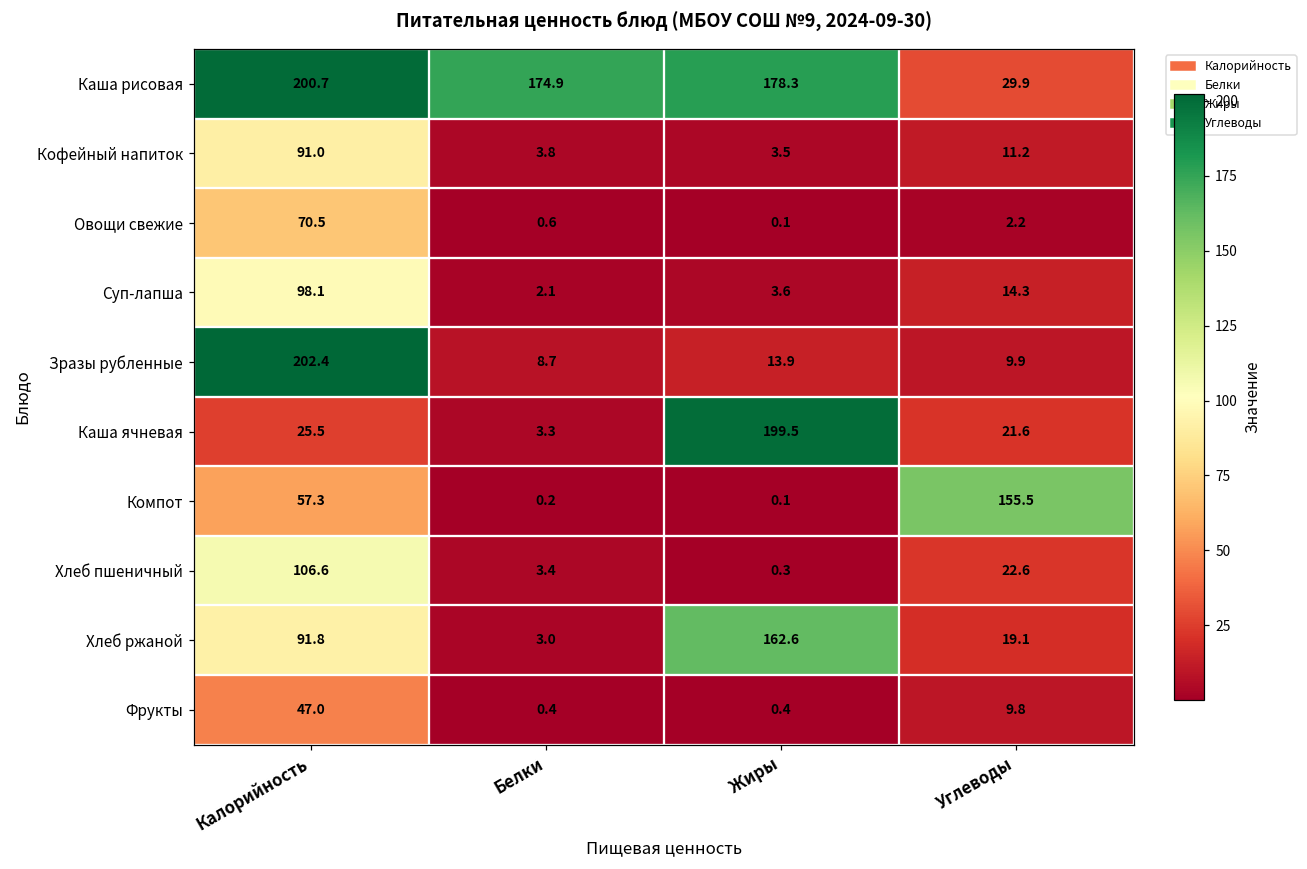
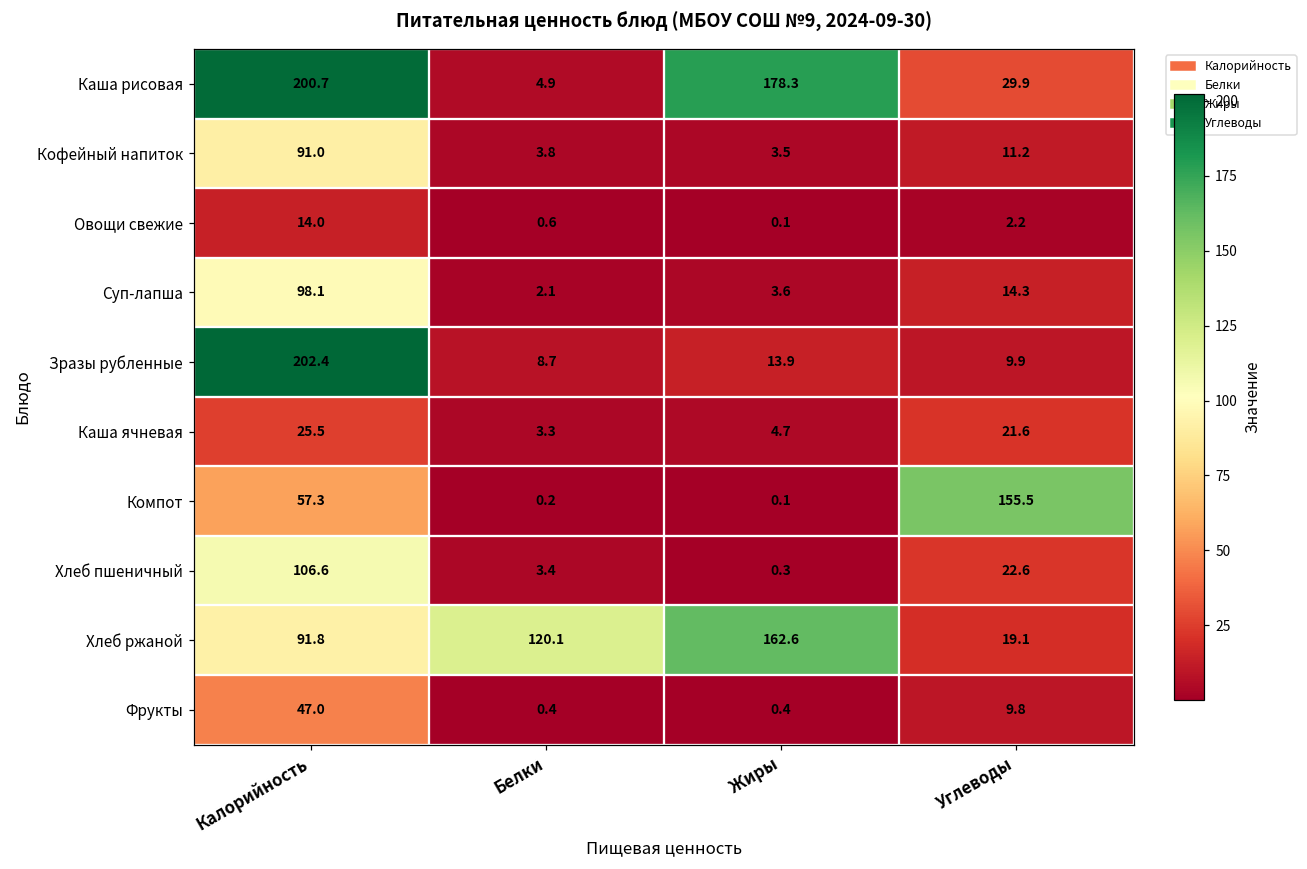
  {
    "Каша рисовая": {
      "Калорийность": 200.7,
-     "Белки": 174.9,
+     "Белки": 4.9,
      "Жиры": 178.3,
      "Углеводы": 29.9
    },
    "Кофейный напиток": {
      "Калорийность": 91.0,
      "Белки": 3.8,
      "Жиры": 3.5,
      "Углеводы": 11.2
    },
    "Овощи свежие": {
-     "Калорийность": 70.5,
+     "Калорийность": 14.0,
      "Белки": 0.6,
      "Жиры": 0.1,
      "Углеводы": 2.2
    },
    "Суп-лапша": {
      "Калорийность": 98.1,
      "Белки": 2.1,
      "Жиры": 3.6,
      "Углеводы": 14.3
    },
    "Зразы рубленные": {
      "Калорийность": 202.4,
      "Белки": 8.7,
      "Жиры": 13.9,
      "Углеводы": 9.9
    },
    "Каша ячневая": {
      "Калорийность": 25.5,
      "Белки": 3.3,
-     "Жиры": 199.5,
+     "Жиры": 4.7,
      "Углеводы": 21.6
    },
    "Компот": {
      "Калорийность": 57.3,
      "Белки": 0.2,
      "Жиры": 0.1,
      "Углеводы": 155.5
    },
    "Хлеб пшеничный": {
      "Калорийность": 106.6,
      "Белки": 3.4,
      "Жиры": 0.3,
      "Углеводы": 22.6
    },
    "Хлеб ржаной": {
      "Калорийность": 91.8,
-     "Белки": 3.0,
+     "Белки": 120.1,
      "Жиры": 162.6,
      "Углеводы": 19.1
    },
    "Фрукты": {
      "Калорийность": 47.0,
      "Белки": 0.4,
      "Жиры": 0.4,
      "Углеводы": 9.8
    }
  }
